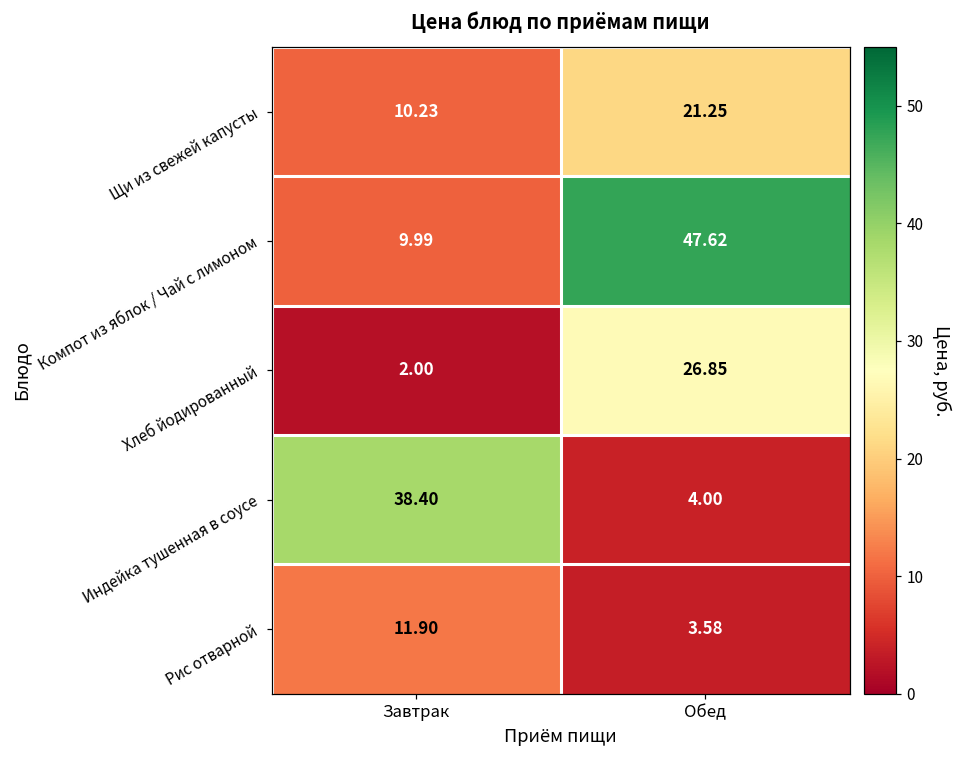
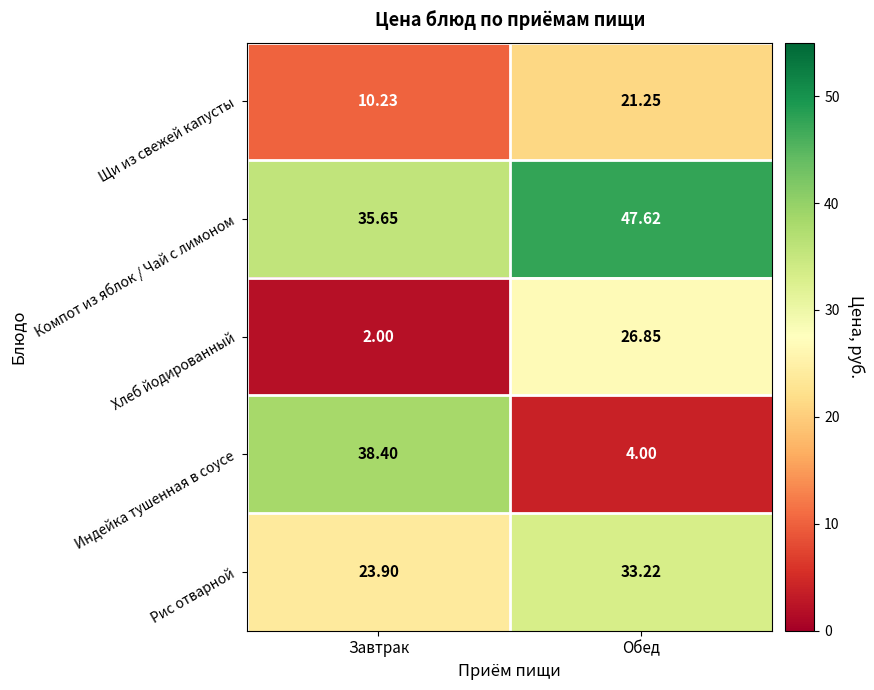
  {
    "Щи из свежей капусты": {
      "Завтрак": 10.23,
      "Обед": 21.25
    },
    "Компот из яблок / Чай с лимоном": {
-     "Завтрак": 9.99,
+     "Завтрак": 35.65,
      "Обед": 47.62
    },
    "Хлеб йодированный": {
      "Завтрак": 2.00,
      "Обед": 26.85
    },
    "Индейка тушенная в соусе": {
      "Завтрак": 38.40,
      "Обед": 4.00
    },
    "Рис отварной": {
-     "Завтрак": 11.90,
-     "Обед": 3.58
+     "Завтрак": 23.90,
+     "Обед": 33.22
    }
  }
